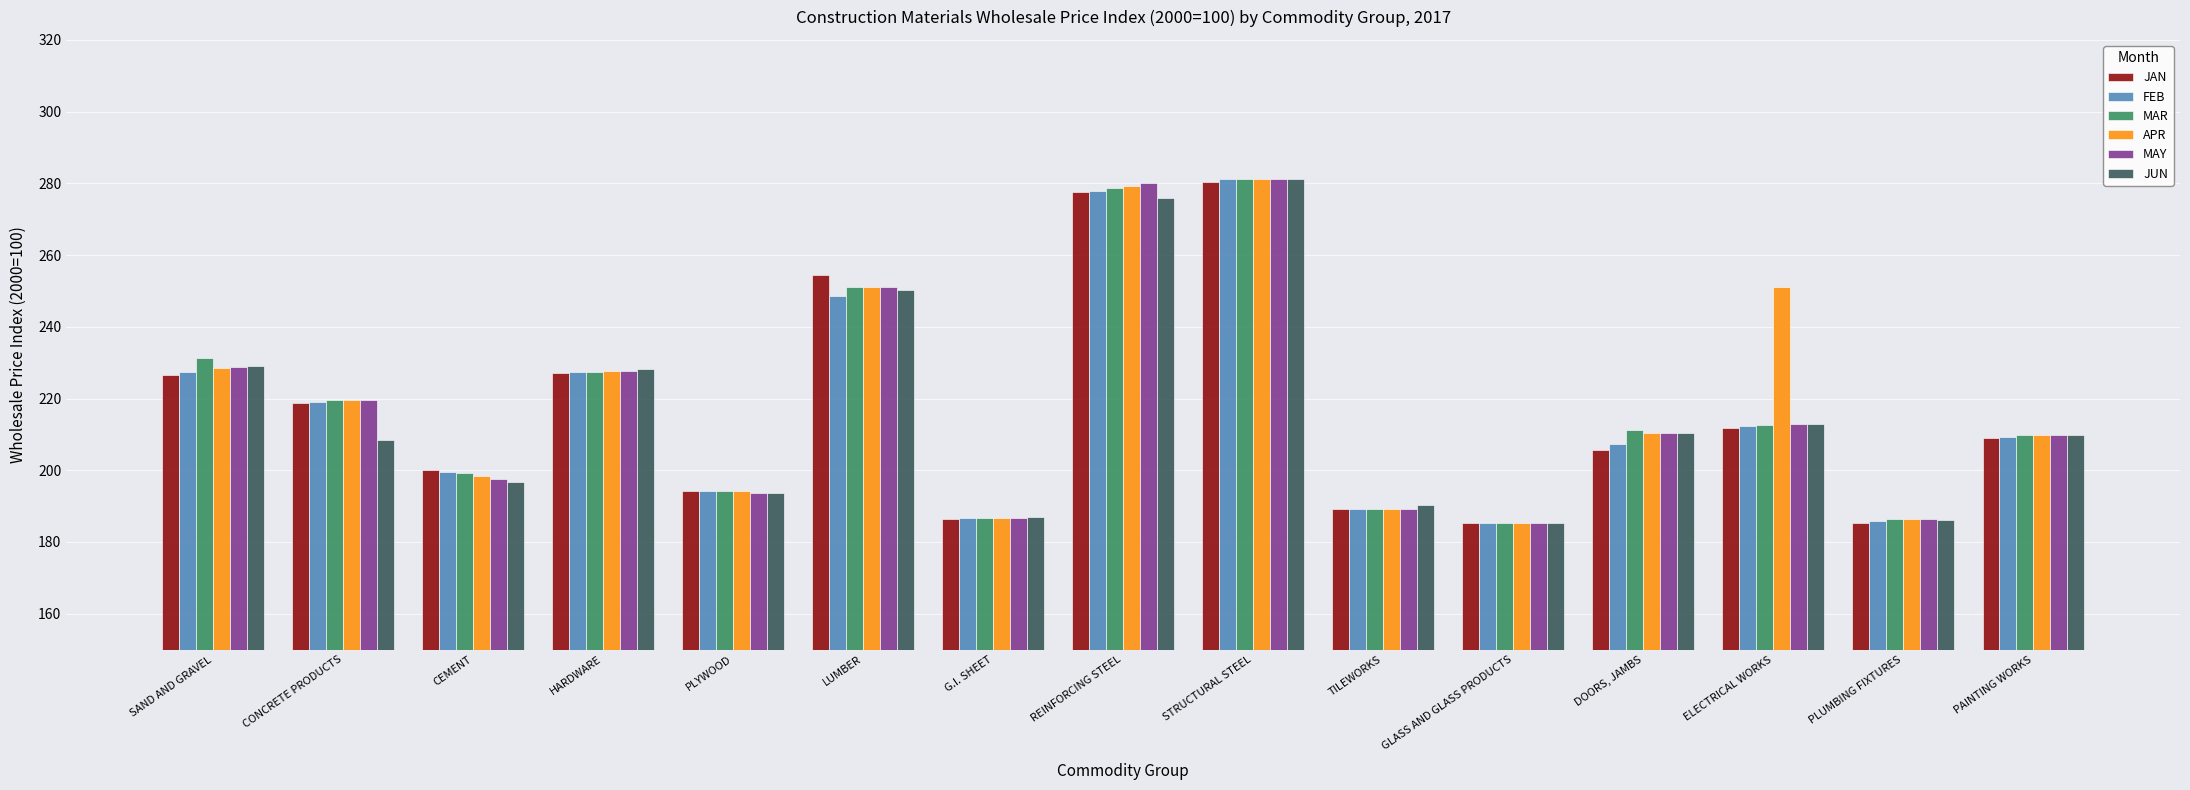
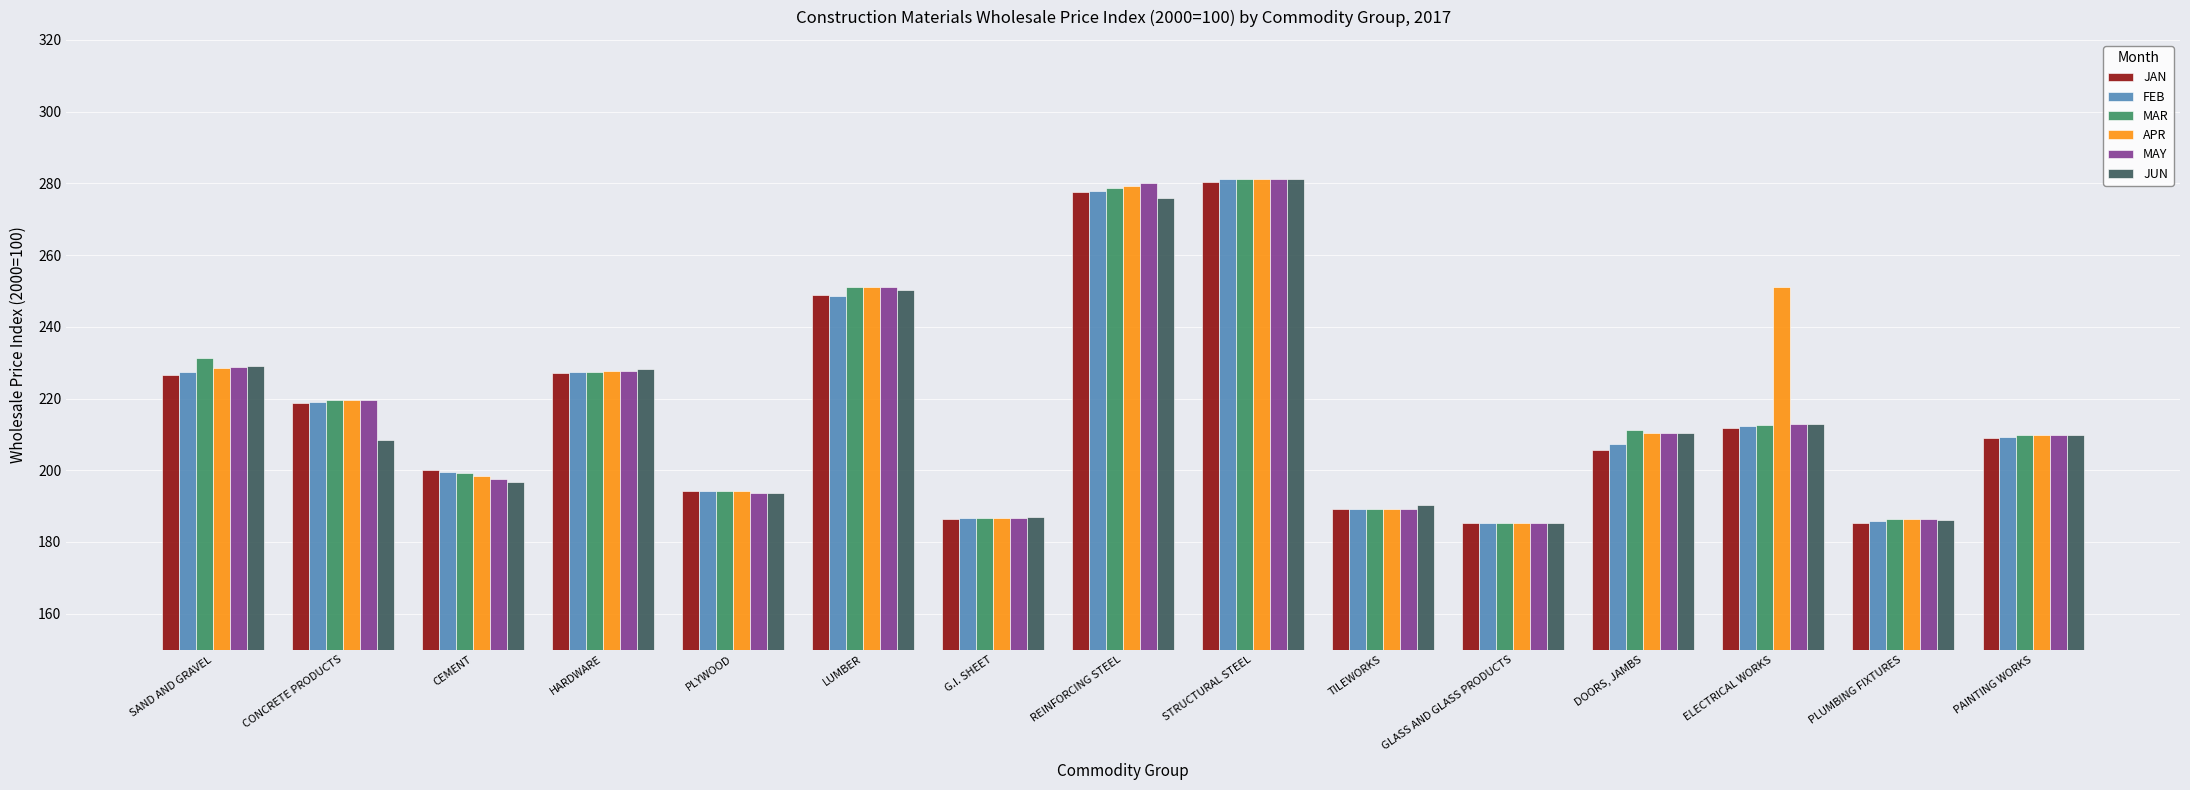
  {
    "JAN": {
      "SAND AND GRAVEL": 227,
      "CONCRETE PRODUCTS": 219,
      "CEMENT": 200,
      "HARDWARE": 227,
      "PLYWOOD": 194,
-     "LUMBER": 254,
+     "LUMBER": 249,
      "G.I. SHEET": 186,
      "REINFORCING STEEL": 278,
      "STRUCTURAL STEEL": 280,
      "TILEWORKS": 189,
      "GLASS AND GLASS PRODUCTS": 185,
      "DOORS, JAMBS": 206,
      "ELECTRICAL WORKS": 212,
      "PLUMBING FIXTURES": 185,
      "PAINTING WORKS": 209
    },
    "FEB": {
      "SAND AND GRAVEL": 227,
      "CONCRETE PRODUCTS": 219,
      "CEMENT": 199,
      "HARDWARE": 227,
      "PLYWOOD": 194,
      "LUMBER": 249,
      "G.I. SHEET": 187,
      "REINFORCING STEEL": 278,
      "STRUCTURAL STEEL": 281,
      "TILEWORKS": 189,
      "GLASS AND GLASS PRODUCTS": 185,
      "DOORS, JAMBS": 207,
      "ELECTRICAL WORKS": 212,
      "PLUMBING FIXTURES": 186,
      "PAINTING WORKS": 209
    },
    "MAR": {
      "SAND AND GRAVEL": 231,
      "CONCRETE PRODUCTS": 220,
      "CEMENT": 199,
      "HARDWARE": 227,
      "PLYWOOD": 194,
      "LUMBER": 251,
      "G.I. SHEET": 187,
      "REINFORCING STEEL": 279,
      "STRUCTURAL STEEL": 281,
      "TILEWORKS": 189,
      "GLASS AND GLASS PRODUCTS": 185,
      "DOORS, JAMBS": 211,
      "ELECTRICAL WORKS": 213,
      "PLUMBING FIXTURES": 186,
      "PAINTING WORKS": 210
    },
    "APR": {
      "SAND AND GRAVEL": 228,
      "CONCRETE PRODUCTS": 220,
      "CEMENT": 199,
      "HARDWARE": 228,
      "PLYWOOD": 194,
      "LUMBER": 251,
      "G.I. SHEET": 187,
      "REINFORCING STEEL": 279,
      "STRUCTURAL STEEL": 281,
      "TILEWORKS": 189,
      "GLASS AND GLASS PRODUCTS": 185,
      "DOORS, JAMBS": 210,
      "ELECTRICAL WORKS": 251,
      "PLUMBING FIXTURES": 186,
      "PAINTING WORKS": 210
    },
    "MAY": {
      "SAND AND GRAVEL": 229,
      "CONCRETE PRODUCTS": 220,
      "CEMENT": 198,
      "HARDWARE": 228,
      "PLYWOOD": 194,
      "LUMBER": 251,
      "G.I. SHEET": 187,
      "REINFORCING STEEL": 280,
      "STRUCTURAL STEEL": 281,
      "TILEWORKS": 189,
      "GLASS AND GLASS PRODUCTS": 185,
      "DOORS, JAMBS": 210,
      "ELECTRICAL WORKS": 213,
      "PLUMBING FIXTURES": 186,
      "PAINTING WORKS": 210
    },
    "JUN": {
      "SAND AND GRAVEL": 229,
      "CONCRETE PRODUCTS": 209,
      "CEMENT": 197,
      "HARDWARE": 228,
      "PLYWOOD": 194,
      "LUMBER": 250,
      "G.I. SHEET": 187,
      "REINFORCING STEEL": 276,
      "STRUCTURAL STEEL": 281,
      "TILEWORKS": 190,
      "GLASS AND GLASS PRODUCTS": 185,
      "DOORS, JAMBS": 210,
      "ELECTRICAL WORKS": 213,
      "PLUMBING FIXTURES": 186,
      "PAINTING WORKS": 210
    }
  }
